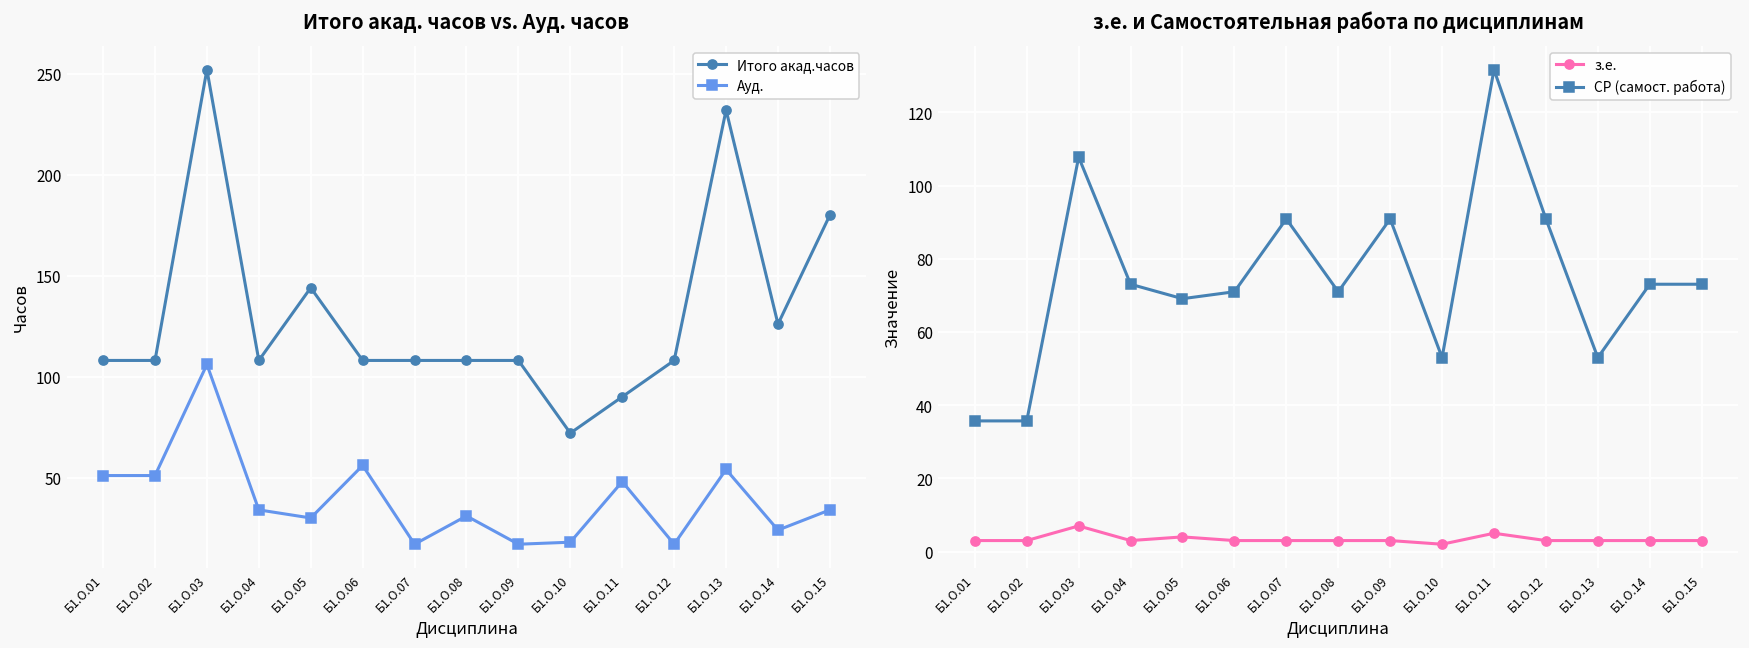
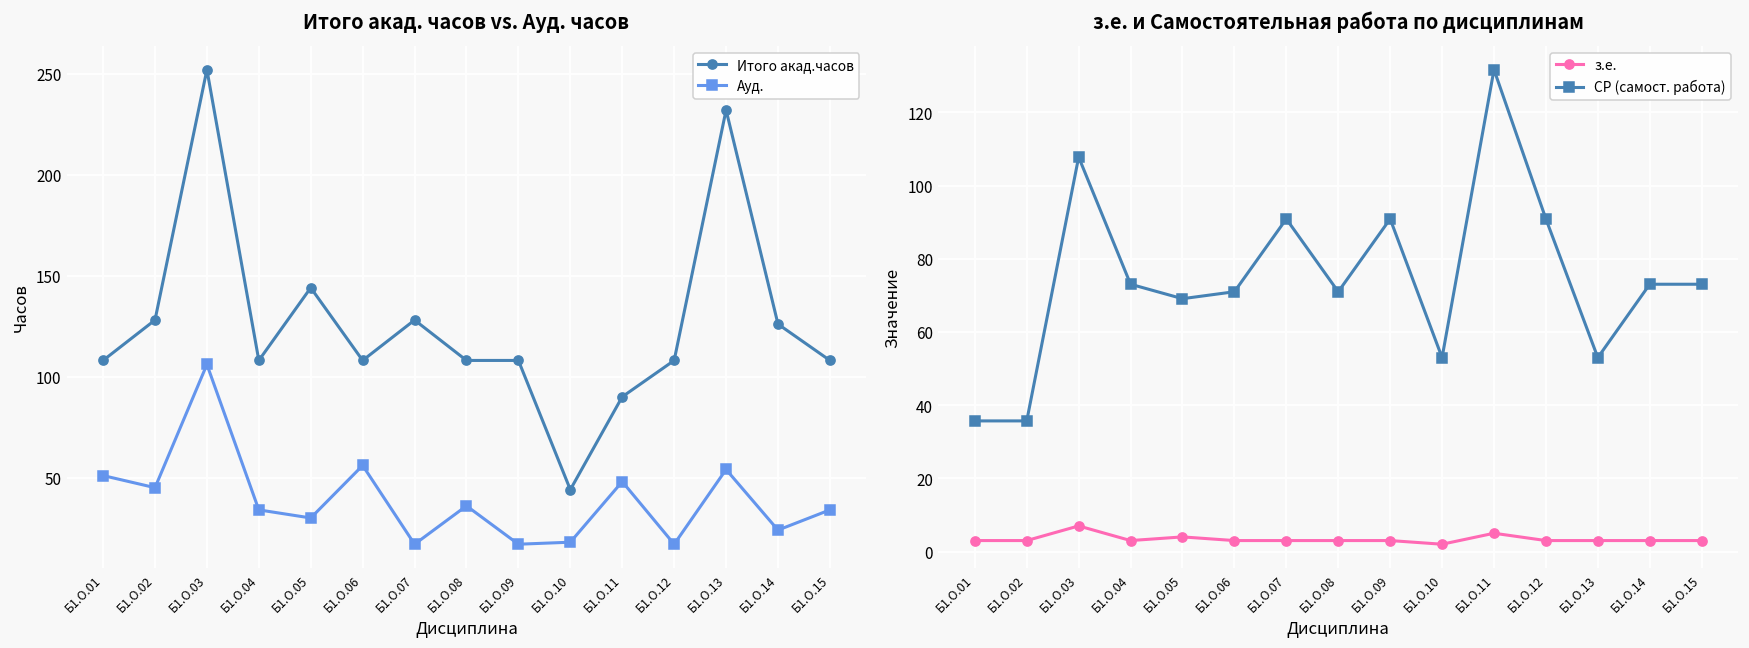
  {
    "Итого акад. часов vs. Ауд. часов": {
      "Итого акад.часов": {
        "Б1.О.01": 108,
-       "Б1.О.02": 108,
+       "Б1.О.02": 128,
        "Б1.О.03": 252,
        "Б1.О.04": 108,
        "Б1.О.05": 144,
        "Б1.О.06": 108,
-       "Б1.О.07": 108,
+       "Б1.О.07": 128,
        "Б1.О.08": 108,
        "Б1.О.09": 108,
-       "Б1.О.10": 72,
+       "Б1.О.10": 44,
        "Б1.О.11": 90,
        "Б1.О.12": 108,
        "Б1.О.13": 232,
        "Б1.О.14": 126,
-       "Б1.О.15": 180
+       "Б1.О.15": 108
      },
      "Ауд.": {
        "Б1.О.01": 51,
-       "Б1.О.02": 51,
+       "Б1.О.02": 45,
        "Б1.О.03": 106,
        "Б1.О.04": 34,
        "Б1.О.05": 30,
        "Б1.О.06": 56,
        "Б1.О.07": 17,
-       "Б1.О.08": 31,
+       "Б1.О.08": 36,
        "Б1.О.09": 17,
        "Б1.О.10": 18,
        "Б1.О.11": 48,
        "Б1.О.12": 17,
        "Б1.О.13": 54,
        "Б1.О.14": 24,
        "Б1.О.15": 34
      }
    },
    "з.е. и Самостоятельная работа по дисциплинам": {
      "з.е.": {
        "Б1.О.01": 3,
        "Б1.О.02": 3,
        "Б1.О.03": 7,
        "Б1.О.04": 3,
        "Б1.О.05": 4,
        "Б1.О.06": 3,
        "Б1.О.07": 3,
        "Б1.О.08": 3,
        "Б1.О.09": 3,
        "Б1.О.10": 2,
        "Б1.О.11": 5,
        "Б1.О.12": 3,
        "Б1.О.13": 3,
        "Б1.О.14": 3,
        "Б1.О.15": 3
      },
      "СР (самост. работа)": {
        "Б1.О.01": 36,
        "Б1.О.02": 36,
        "Б1.О.03": 108,
        "Б1.О.04": 73,
        "Б1.О.05": 69,
        "Б1.О.06": 71,
        "Б1.О.07": 91,
        "Б1.О.08": 71,
        "Б1.О.09": 91,
        "Б1.О.10": 53,
        "Б1.О.11": 132,
        "Б1.О.12": 91,
        "Б1.О.13": 53,
        "Б1.О.14": 73,
        "Б1.О.15": 73
      }
    }
  }
